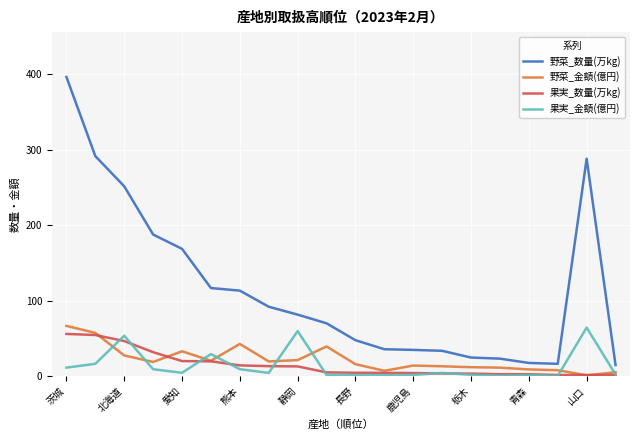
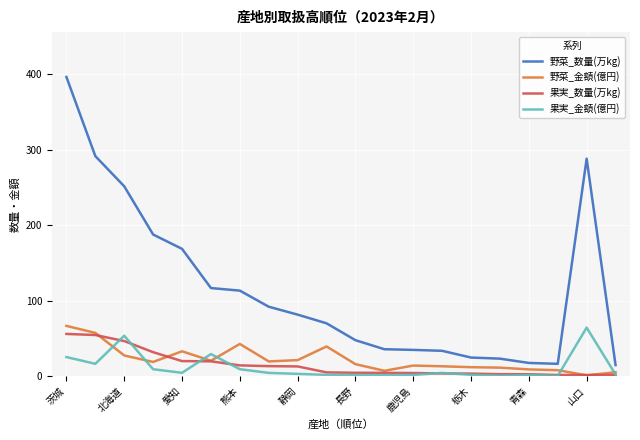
  {
    "野菜_数量(万kg)": {
      "茨城": 400,
      "北海道": 250,
      "愛知": 170,
      "熊本": 110,
      "静岡": 80,
      "長野": 50,
      "鹿児島": 30,
      "栃木": 20,
      "青森": 20,
      "山口": 290
    },
    "果実_金額(億円)": {
-     "茨城": 10,
+     "茨城": 30,
      "北海道": 50,
      "愛知": 0,
      "熊本": 10,
-     "静岡": 60,
+     "静岡": 0,
      "山口": 60
    }
  }
